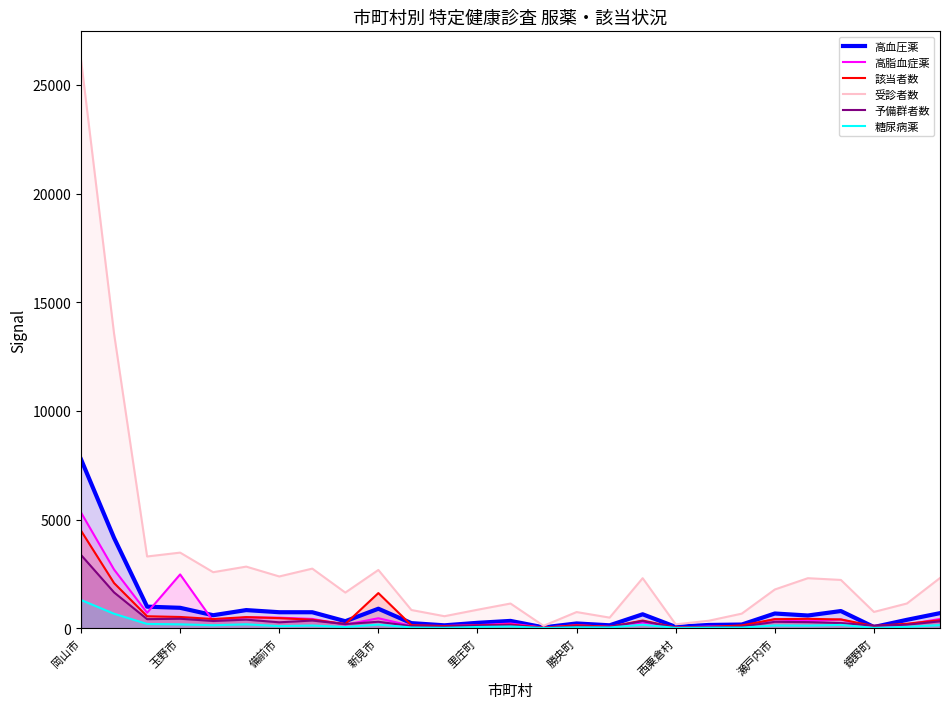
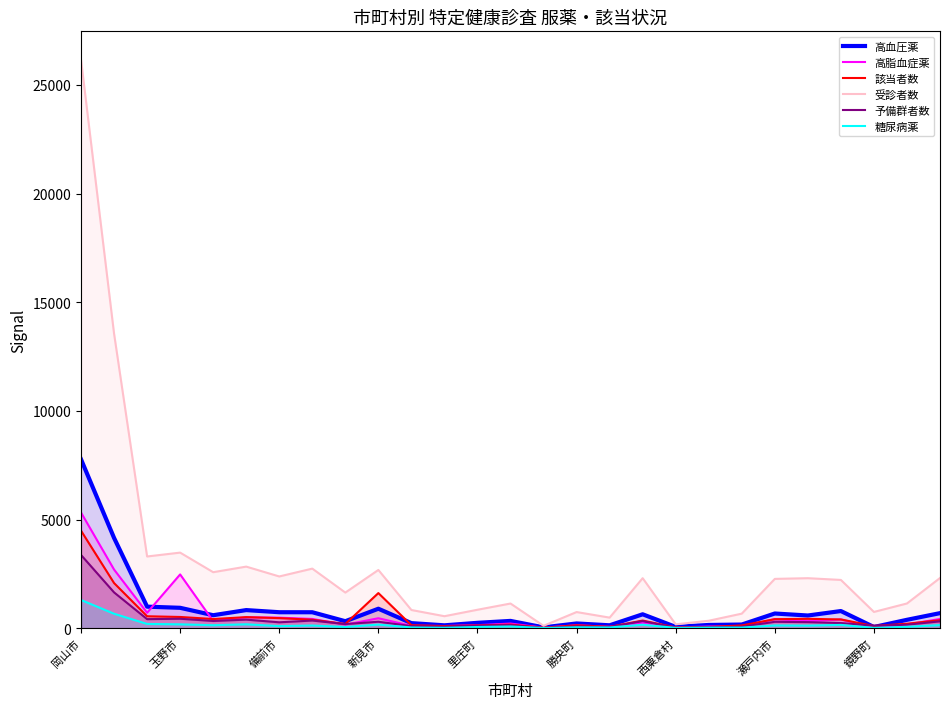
  {
    "高血圧薬": {
      "岡山市": 7800,
      "玉野市": 900,
      "備前市": 700,
      "新見市": 900,
      "瀬戸内市": 700
    },
    "高脂血症薬": {
      "岡山市": 5300,
      "玉野市": 2500,
      "新見市": 500
    },
    "該当者数": {
      "岡山市": 4500,
      "新見市": 1600
    },
    "受診者数": {
      "岡山市": 26200,
      "玉野市": 3500,
      "備前市": 2400,
      "新見市": 2700,
      "里庄町": 800,
      "勝央町": 700,
      "西粟倉村": 200,
-     "瀬戸内市": 1800,
+     "瀬戸内市": 2300,
      "鏡野町": 700
    },
    "予備群者数": {
      "岡山市": 3400,
      "備前市": 300,
      "新見市": 300,
      "瀬戸内市": 300
    },
    "糖尿病薬": {
      "岡山市": 1300,
      "玉野市": 200,
      "備前市": 100,
      "新見市": 200,
      "瀬戸内市": 100
    }
  }
